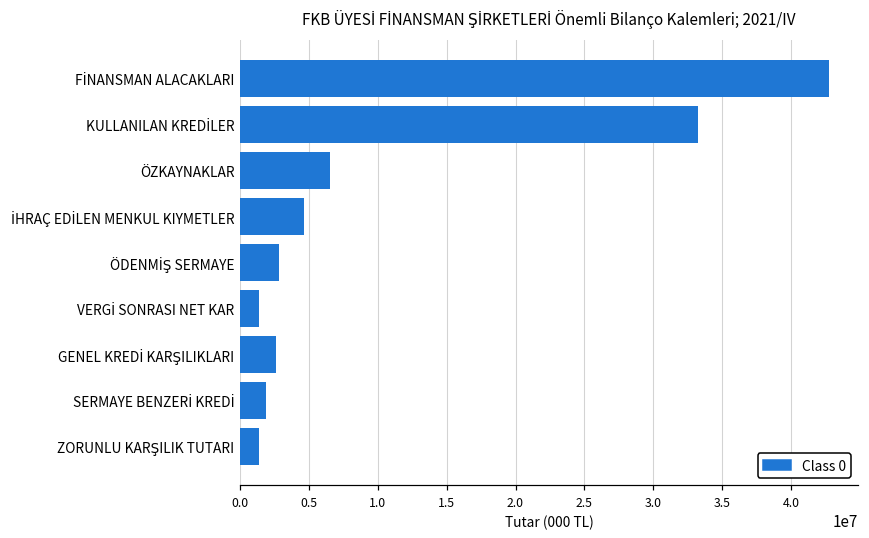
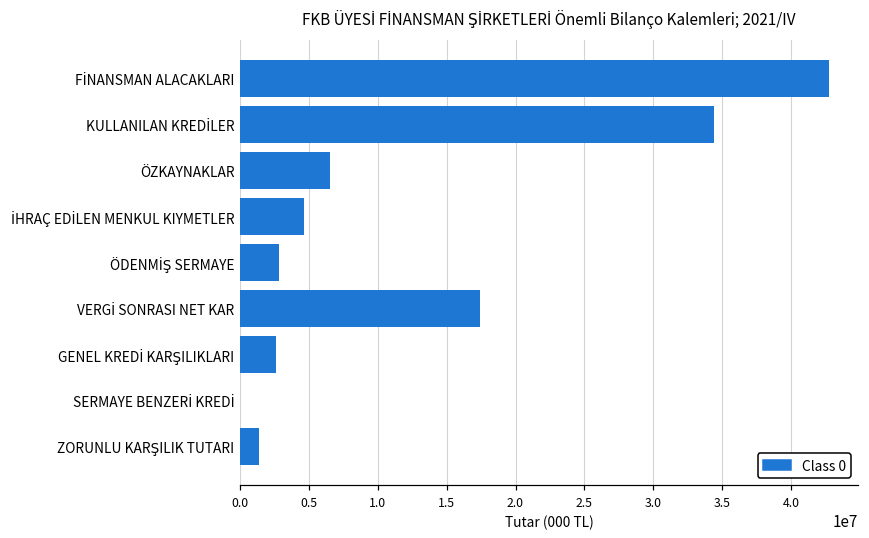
  {
    "FİNANSMAN ALACAKLARI": 42700000,
-   "KULLANILAN KREDİLER": 33200000,
+   "KULLANILAN KREDİLER": 34400000,
    "ÖZKAYNAKLAR": 6600000,
    "İHRAÇ EDİLEN MENKUL KIYMETLER": 4600000,
    "ÖDENMİŞ SERMAYE": 2800000,
-   "VERGİ SONRASI NET KAR": 1400000,
+   "VERGİ SONRASI NET KAR": 17400000,
    "GENEL KREDİ KARŞILIKLARI": 2600000,
-   "SERMAYE BENZERİ KREDİ": 1900000,
+   "SERMAYE BENZERİ KREDİ": 0,
    "ZORUNLU KARŞILIK TUTARI": 1400000
  }
